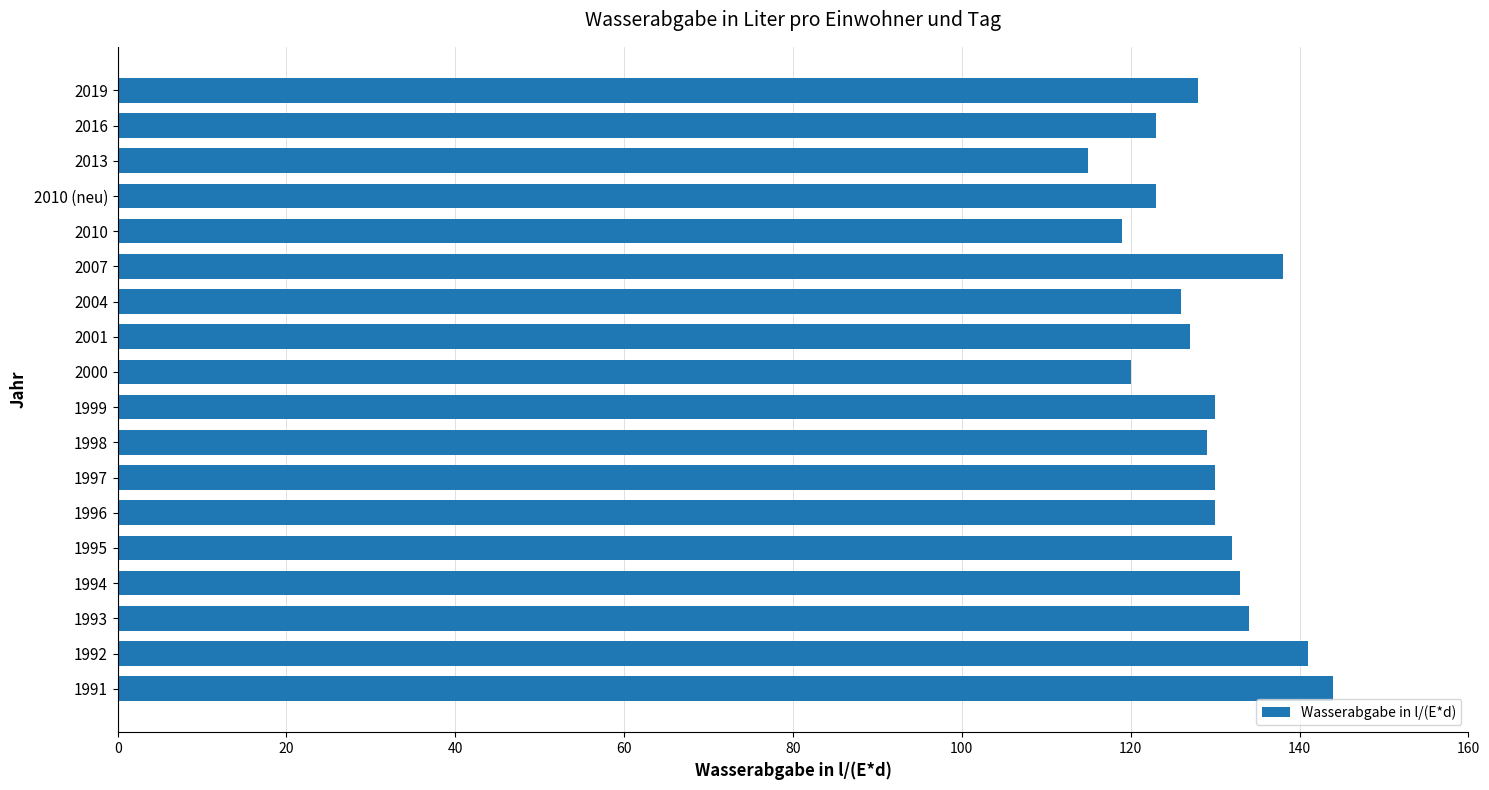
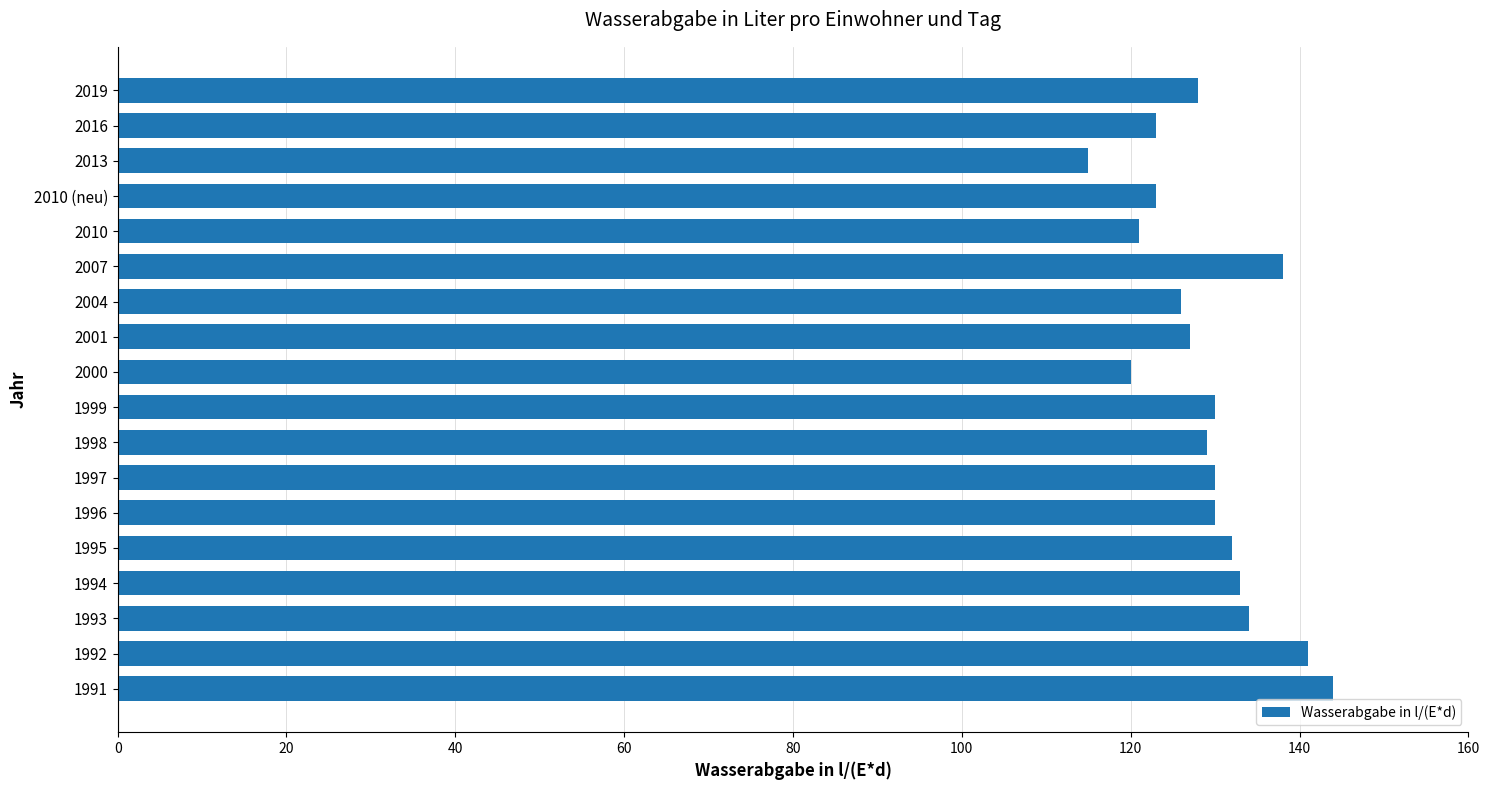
  {
    "2019": 128,
    "2016": 123,
    "2013": 115,
    "2010 (neu)": 123,
-   "2010": 119,
+   "2010": 121,
    "2007": 138,
    "2004": 126,
    "2001": 127,
    "2000": 120,
    "1999": 130,
    "1998": 129,
    "1997": 130,
    "1996": 130,
    "1995": 132,
    "1994": 133,
    "1993": 134,
    "1992": 141,
    "1991": 144
  }
